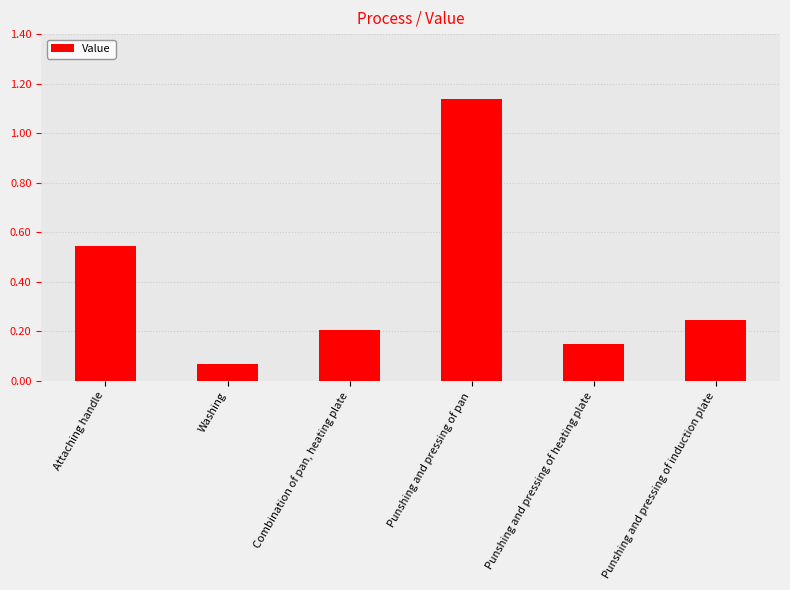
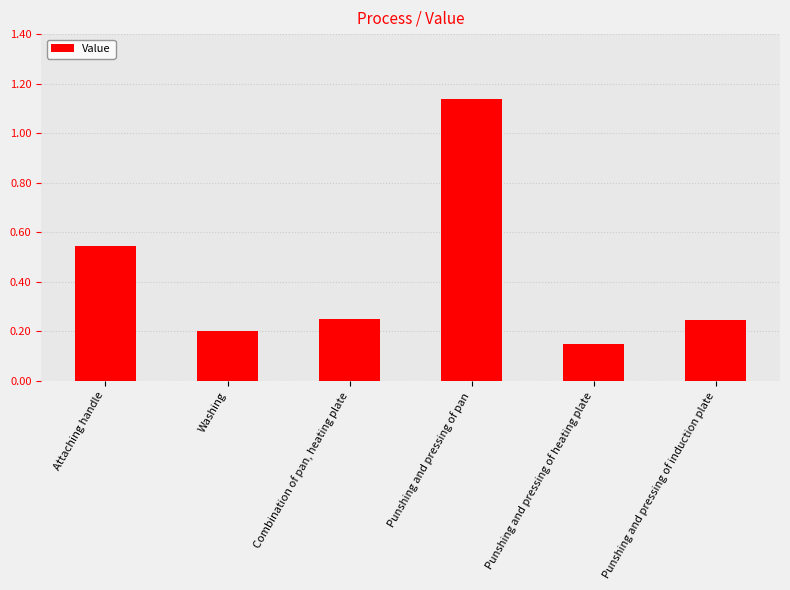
  {
    "Attaching handle": 0.55,
-   "Washing": 0.07,
-   "Combination of pan, heating plate": 0.21,
+   "Washing": 0.20,
+   "Combination of pan, heating plate": 0.25,
    "Punshing and pressing of pan": 1.14,
    "Punshing and pressing of heating plate": 0.15,
    "Punshing and pressing of induction plate": 0.25
  }
